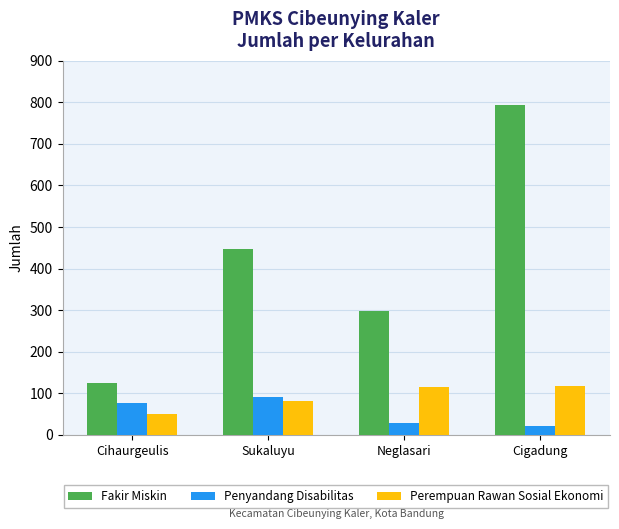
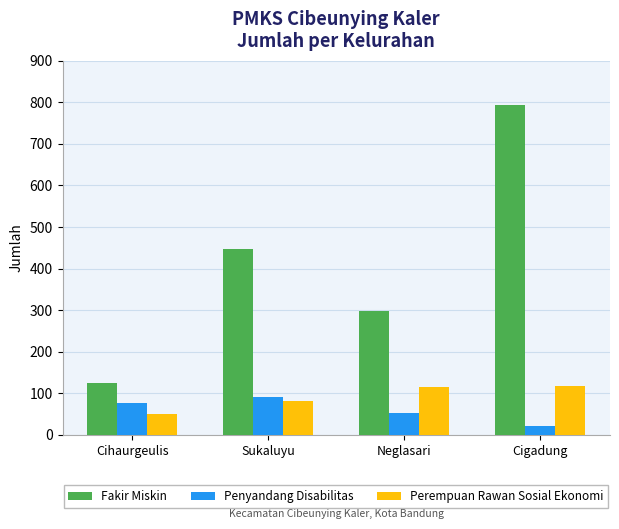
  {
    "Fakir Miskin": {
      "Cihaurgeulis": 130,
      "Sukaluyu": 450,
      "Neglasari": 300,
      "Cigadung": 790
    },
    "Penyandang Disabilitas": {
      "Cihaurgeulis": 80,
      "Sukaluyu": 90,
-     "Neglasari": 30,
+     "Neglasari": 50,
      "Cigadung": 20
    },
    "Perempuan Rawan Sosial Ekonomi": {
      "Cihaurgeulis": 50,
      "Sukaluyu": 80,
      "Neglasari": 120,
      "Cigadung": 120
    }
  }
